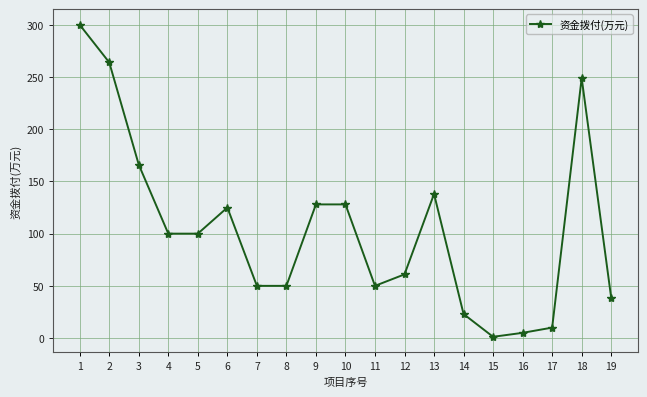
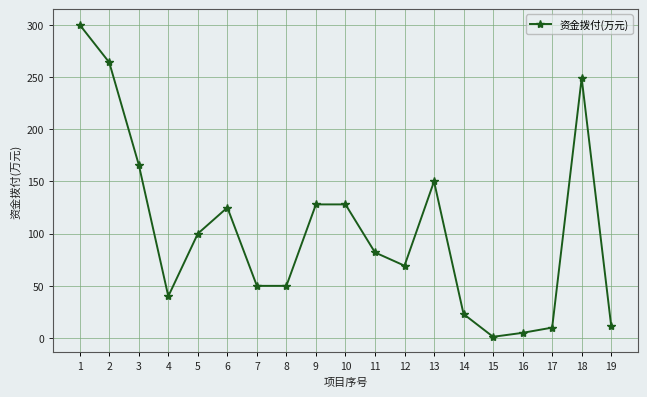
  {
    "1": 300,
    "2": 264,
    "3": 166,
-   "4": 100,
+   "4": 40,
    "5": 100,
    "6": 125,
    "7": 50,
    "8": 50,
    "9": 128,
    "10": 128,
-   "11": 50,
-   "12": 61,
-   "13": 138,
+   "11": 82,
+   "12": 69,
+   "13": 150,
    "14": 23,
    "15": 1,
    "16": 5,
    "17": 10,
    "18": 249,
-   "19": 39
+   "19": 12
  }
